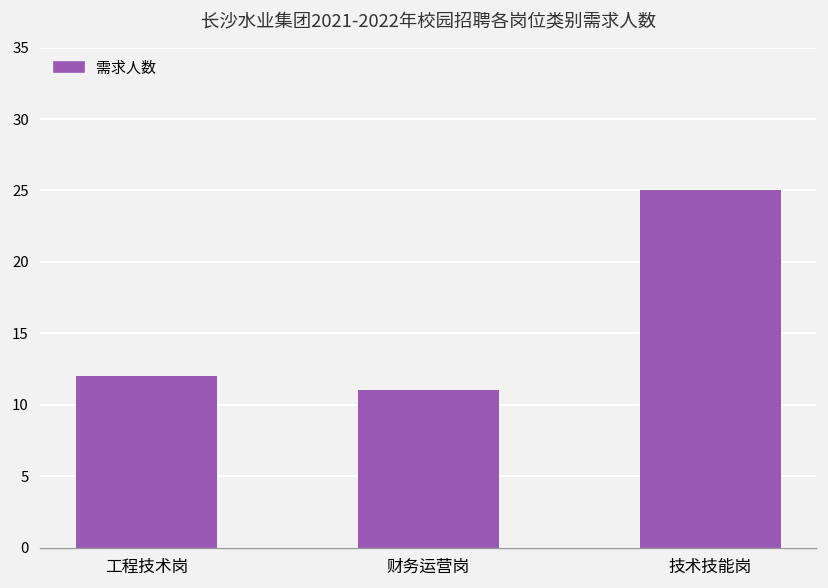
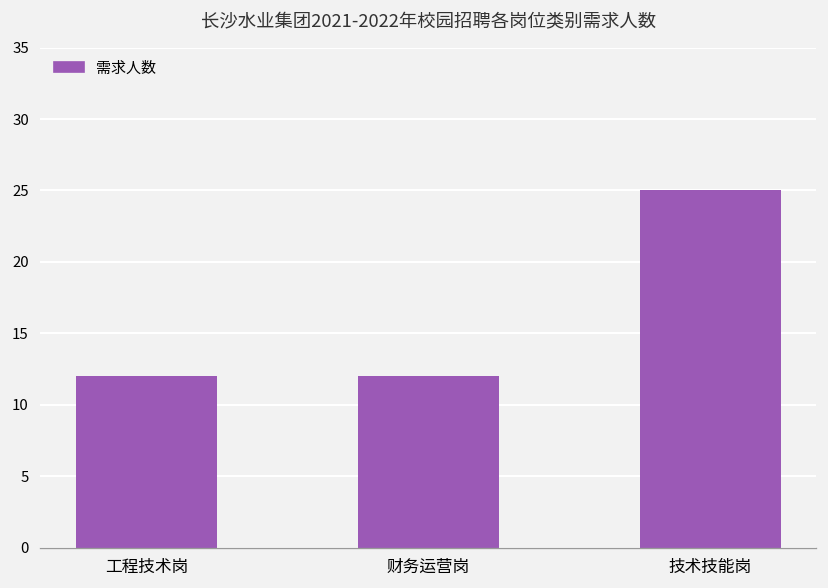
  {
    "工程技术岗": 12,
-   "财务运营岗": 11,
+   "财务运营岗": 12,
    "技术技能岗": 25
  }
